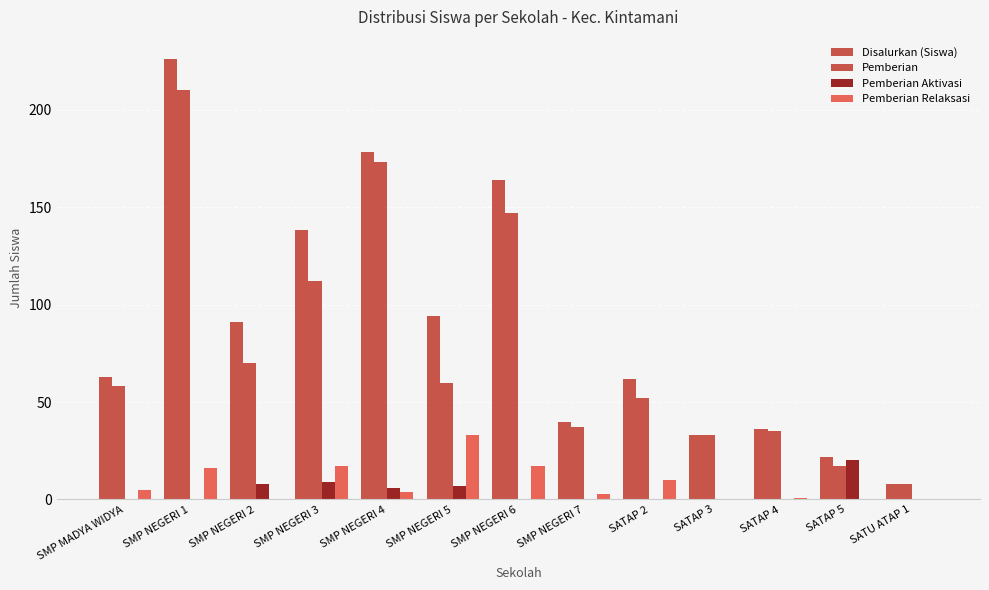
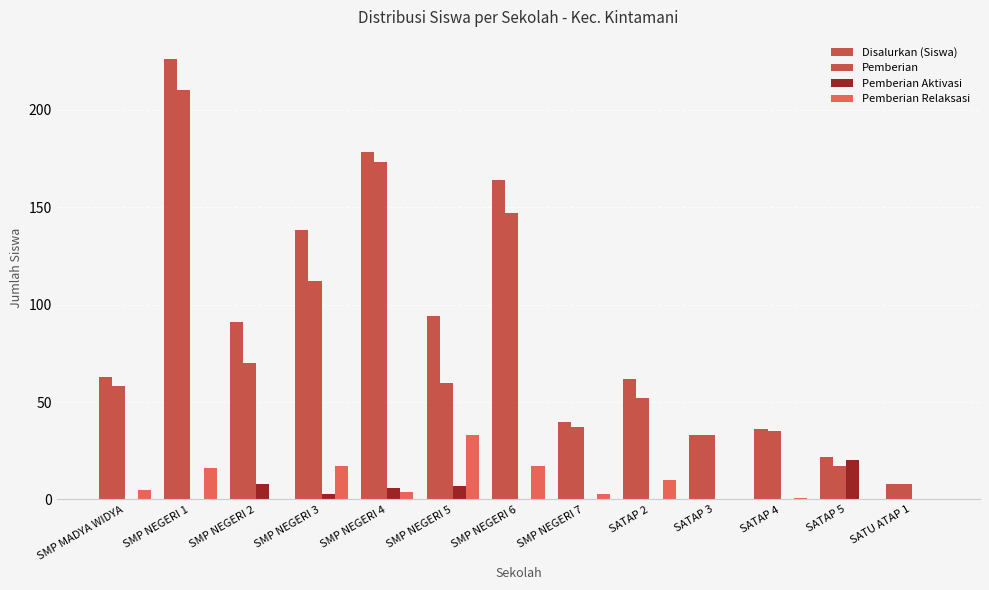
  {
    "Pemberian Aktivasi": {
      "SMP MADYA WIDYA": 0,
      "SMP NEGERI 1": 0,
      "SMP NEGERI 2": 8,
-     "SMP NEGERI 3": 9,
+     "SMP NEGERI 3": 3,
      "SMP NEGERI 4": 6,
      "SMP NEGERI 5": 7,
      "SMP NEGERI 6": 0,
      "SMP NEGERI 7": 0,
      "SATAP 2": 0,
      "SATAP 3": 0,
      "SATAP 4": 0,
      "SATAP 5": 20,
      "SATU ATAP 1": 0
    }
  }
